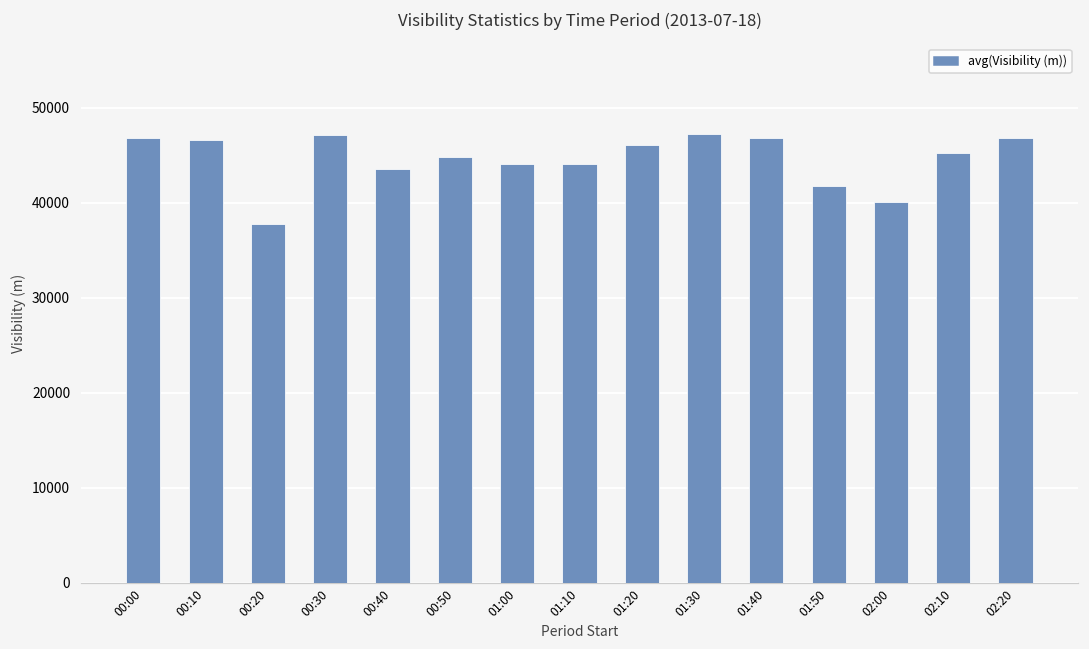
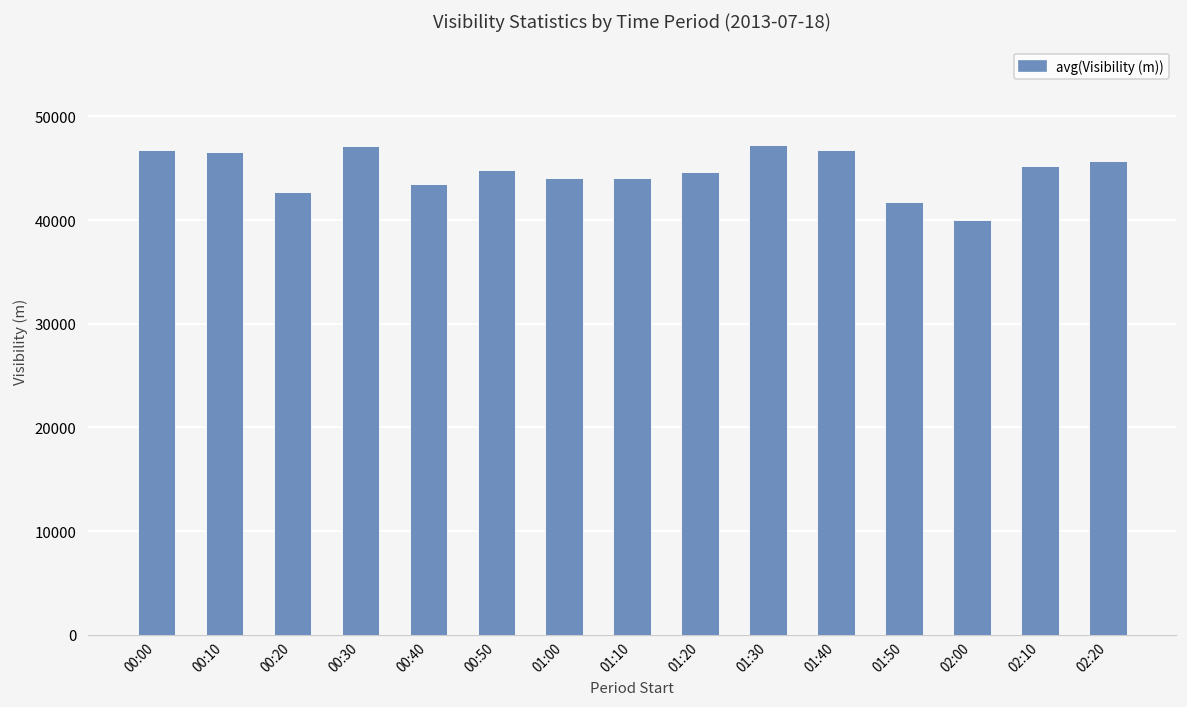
  {
    "00:00": 47000,
    "00:10": 47000,
-   "00:20": 38000,
+   "00:20": 43000,
    "00:30": 47000,
    "00:40": 44000,
    "00:50": 45000,
    "01:00": 44000,
    "01:10": 44000,
-   "01:20": 46000,
+   "01:20": 45000,
    "01:30": 47000,
    "01:40": 47000,
    "01:50": 42000,
    "02:00": 40000,
    "02:10": 45000,
-   "02:20": 47000
+   "02:20": 46000
  }
